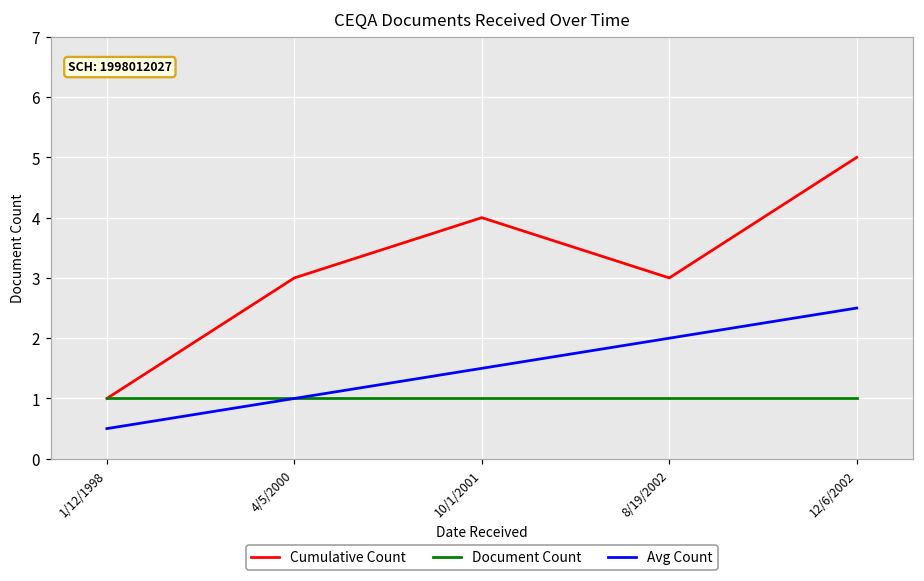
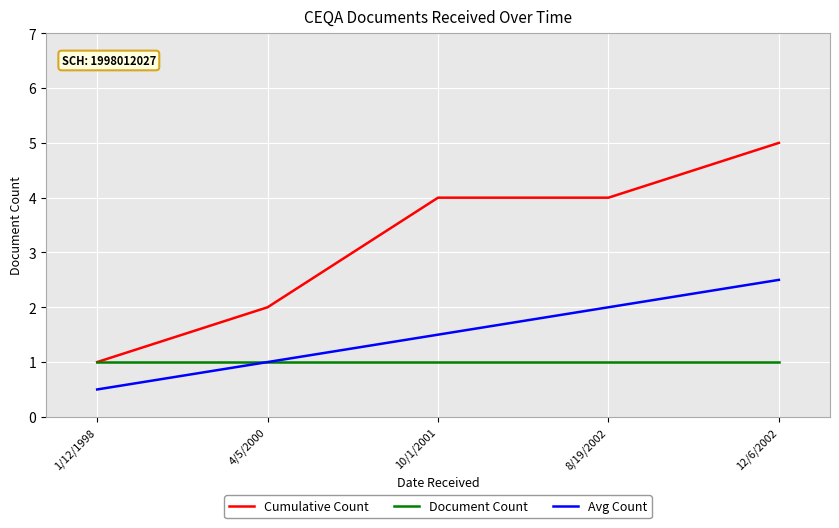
  {
    "Cumulative Count": {
-     "4/5/2000": 3,
+     "4/5/2000": 2,
      "10/1/2001": 4,
-     "8/19/2002": 3,
+     "8/19/2002": 4,
      "12/6/2002": 5
    },
    "Document Count": {
      "10/1/2001": 1,
      "8/19/2002": 1,
      "12/6/2002": 1
    },
    "Avg Count": {
      "1/12/1998": 0.5,
      "10/1/2001": 1.5,
      "8/19/2002": 2,
      "12/6/2002": 2.5
    }
  }
